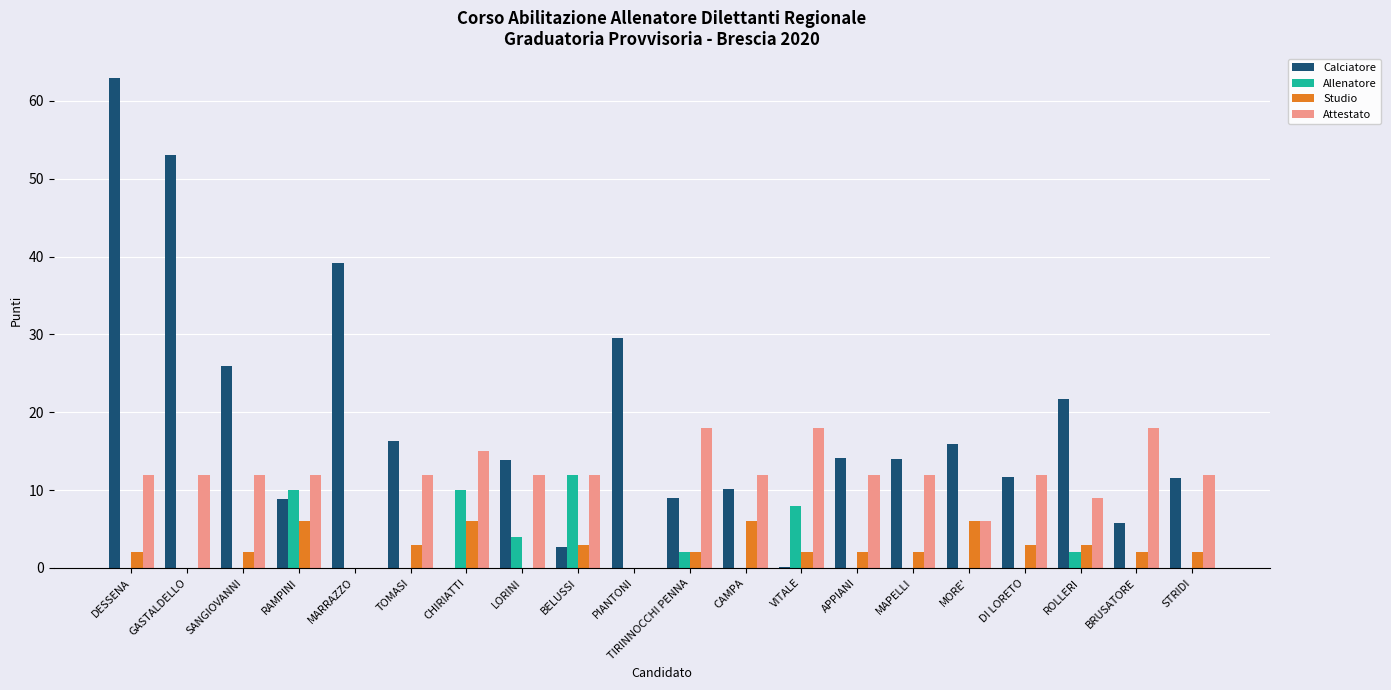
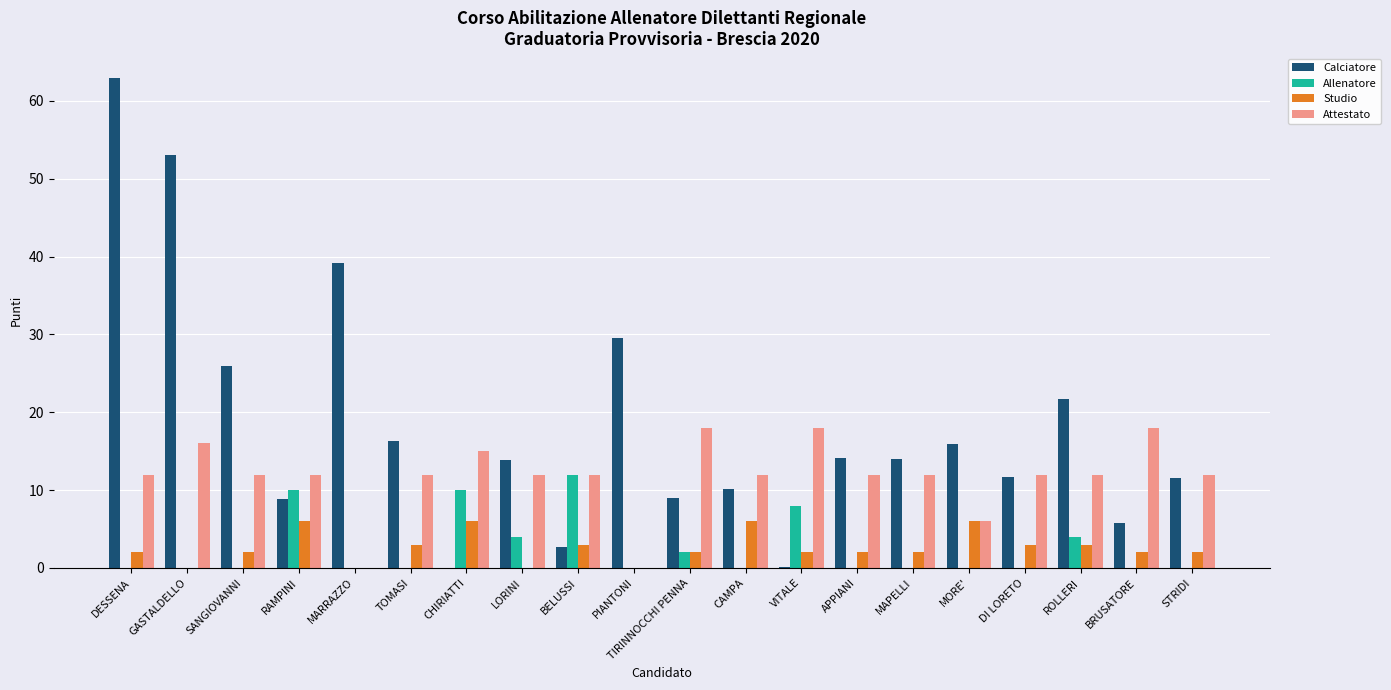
  {
    "Calciatore": {
      "DESSENA": 63,
      "GASTALDELLO": 53,
      "SANGIOVANNI": 26,
      "RAMPINI": 9,
      "MARRAZZO": 39,
      "TOMASI": 16,
      "CHIRIATTI": 0,
      "LORINI": 14,
      "BELUSSI": 3,
      "PIANTONI": 30,
      "TIRINNOCCHI PENNA": 9,
      "CAMPA": 10,
      "APPIANI": 14,
      "MAPELLI": 14,
      "MORE'": 16,
      "DI LORETO": 12,
      "ROLLERI": 22,
      "BRUSATORE": 6,
      "STRIDI": 12
    },
    "Allenatore": {
      "DESSENA": 0,
      "GASTALDELLO": 0,
      "SANGIOVANNI": 0,
      "RAMPINI": 10,
      "MARRAZZO": 0,
      "TOMASI": 0,
      "CHIRIATTI": 10,
      "LORINI": 4,
      "BELUSSI": 12,
      "PIANTONI": 0,
      "TIRINNOCCHI PENNA": 2,
      "CAMPA": 0,
      "VITALE": 8,
      "APPIANI": 0,
      "MAPELLI": 0,
      "MORE'": 0,
      "DI LORETO": 0,
-     "ROLLERI": 2,
+     "ROLLERI": 4,
      "BRUSATORE": 0,
      "STRIDI": 0
    },
    "Studio": {
      "DESSENA": 2,
      "GASTALDELLO": 0,
      "SANGIOVANNI": 2,
      "RAMPINI": 6,
      "MARRAZZO": 0,
      "TOMASI": 3,
      "CHIRIATTI": 6,
      "LORINI": 0,
      "BELUSSI": 3,
      "PIANTONI": 0,
      "TIRINNOCCHI PENNA": 2,
      "CAMPA": 6,
      "VITALE": 2,
      "APPIANI": 2,
      "MAPELLI": 2,
      "MORE'": 6,
      "DI LORETO": 3,
      "ROLLERI": 3,
      "BRUSATORE": 2,
      "STRIDI": 2
    },
    "Attestato": {
      "DESSENA": 12,
-     "GASTALDELLO": 12,
+     "GASTALDELLO": 16,
      "SANGIOVANNI": 12,
      "RAMPINI": 12,
      "MARRAZZO": 0,
      "TOMASI": 12,
      "CHIRIATTI": 15,
      "LORINI": 12,
      "BELUSSI": 12,
      "PIANTONI": 0,
      "TIRINNOCCHI PENNA": 18,
      "CAMPA": 12,
      "VITALE": 18,
      "APPIANI": 12,
      "MAPELLI": 12,
      "MORE'": 6,
      "DI LORETO": 12,
-     "ROLLERI": 9,
+     "ROLLERI": 12,
      "BRUSATORE": 18,
      "STRIDI": 12
    }
  }
